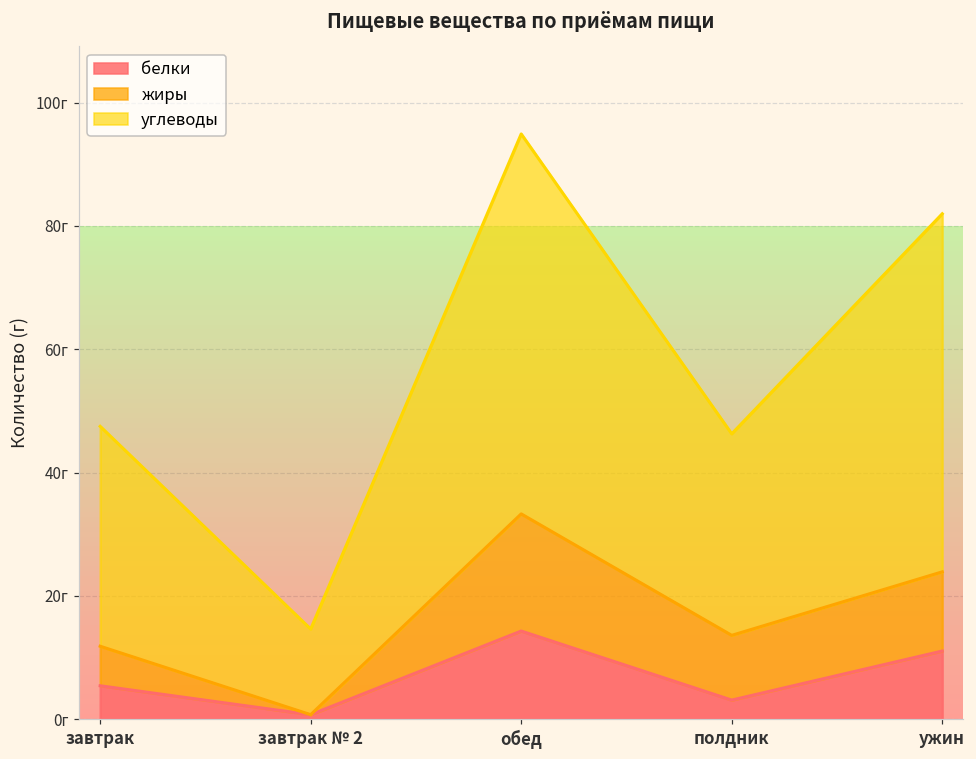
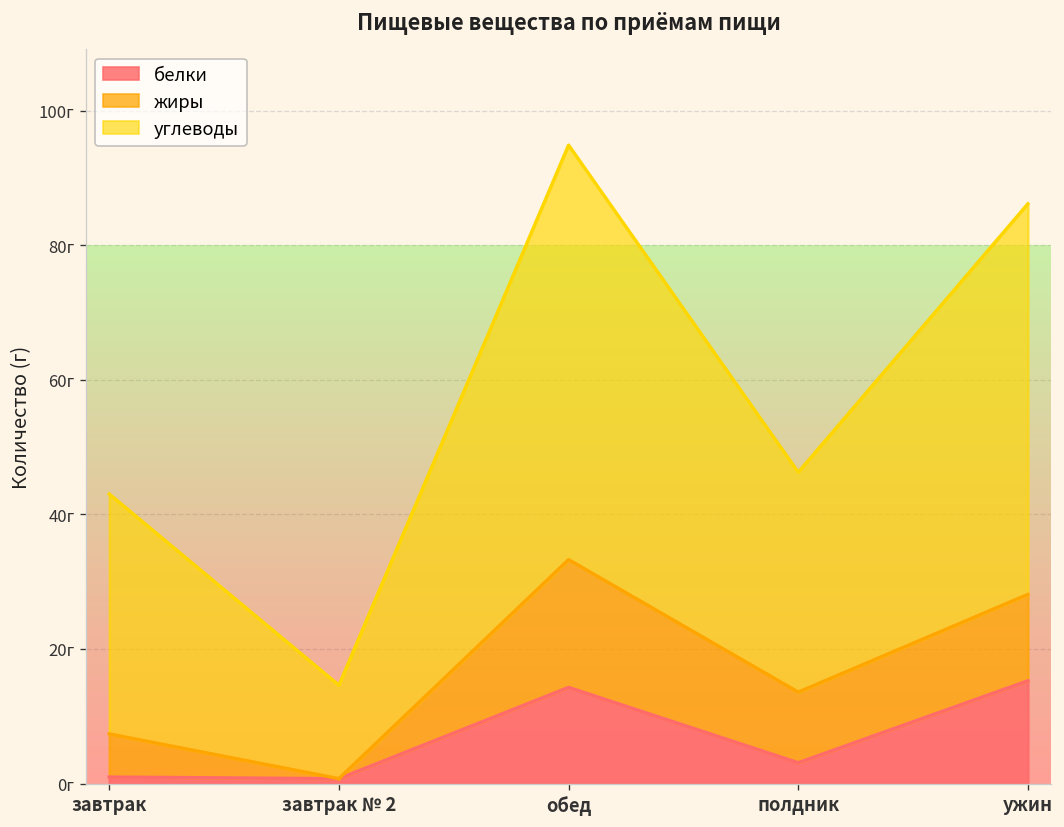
  {
    "белки": {
-     "завтрак": "5г",
+     "завтрак": "1г",
      "обед": "14г",
      "полдник": "3г",
-     "ужин": "11г"
+     "ужин": "15г"
    }
  }
